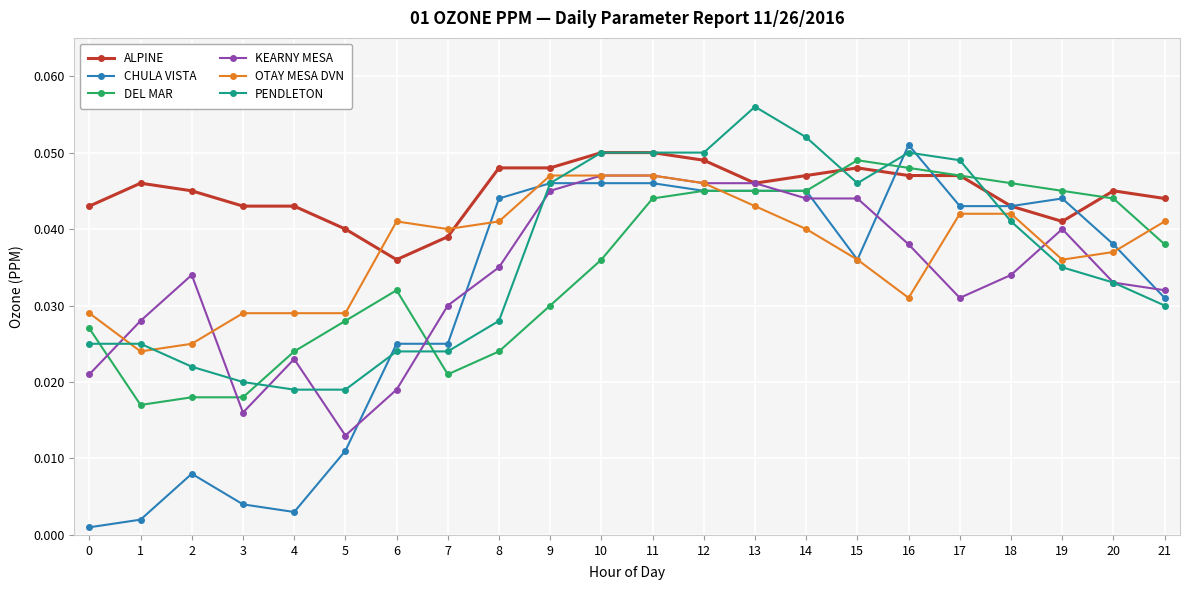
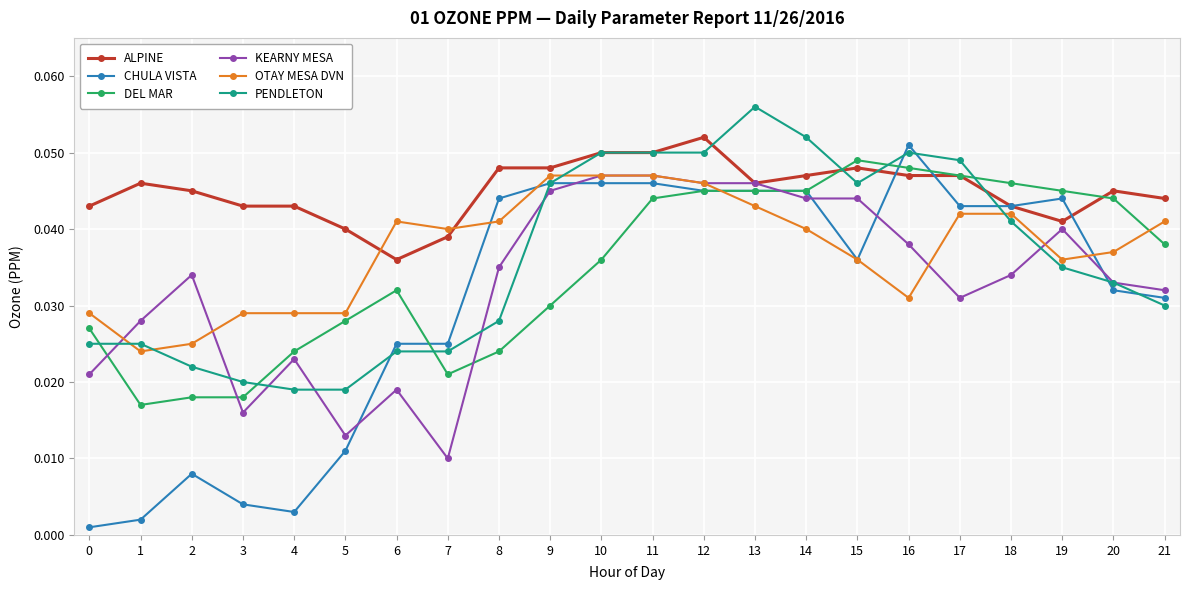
  {
    "ALPINE": {
      "0": 0.043,
      "1": 0.046,
      "2": 0.045,
      "3": 0.043,
      "4": 0.043,
      "5": 0.040,
      "6": 0.036,
      "7": 0.039,
      "8": 0.048,
      "9": 0.048,
-     "12": 0.049,
+     "12": 0.052,
      "14": 0.047,
      "15": 0.048,
      "16": 0.047,
      "19": 0.041,
      "20": 0.045,
      "21": 0.044
    },
    "CHULA VISTA": {
      "0": 0.001,
      "1": 0.002,
      "2": 0.008,
      "3": 0.004,
      "4": 0.003,
      "5": 0.011,
      "6": 0.025,
      "7": 0.025,
      "8": 0.044,
      "10": 0.046,
      "11": 0.046,
      "16": 0.051,
      "17": 0.043,
      "19": 0.044,
-     "20": 0.038,
+     "20": 0.032,
      "21": 0.031
    },
    "KEARNY MESA": {
      "0": 0.021,
      "1": 0.028,
      "2": 0.034,
      "3": 0.016,
      "4": 0.023,
      "5": 0.013,
      "6": 0.019,
-     "7": 0.03,
+     "7": 0.01,
      "8": 0.035,
      "9": 0.045,
      "14": 0.044,
      "15": 0.044,
      "16": 0.038,
      "17": 0.031,
      "18": 0.034,
      "19": 0.04,
      "21": 0.032
    },
    "OTAY MESA DVN": {
      "0": 0.029,
      "1": 0.024,
      "2": 0.025,
      "3": 0.029,
      "4": 0.029,
      "5": 0.029,
      "6": 0.041,
      "7": 0.040,
      "8": 0.041,
      "9": 0.047,
      "13": 0.043,
      "14": 0.040,
      "16": 0.031,
      "17": 0.042,
      "18": 0.042,
      "19": 0.036,
      "20": 0.037,
      "21": 0.041
    }
  }
